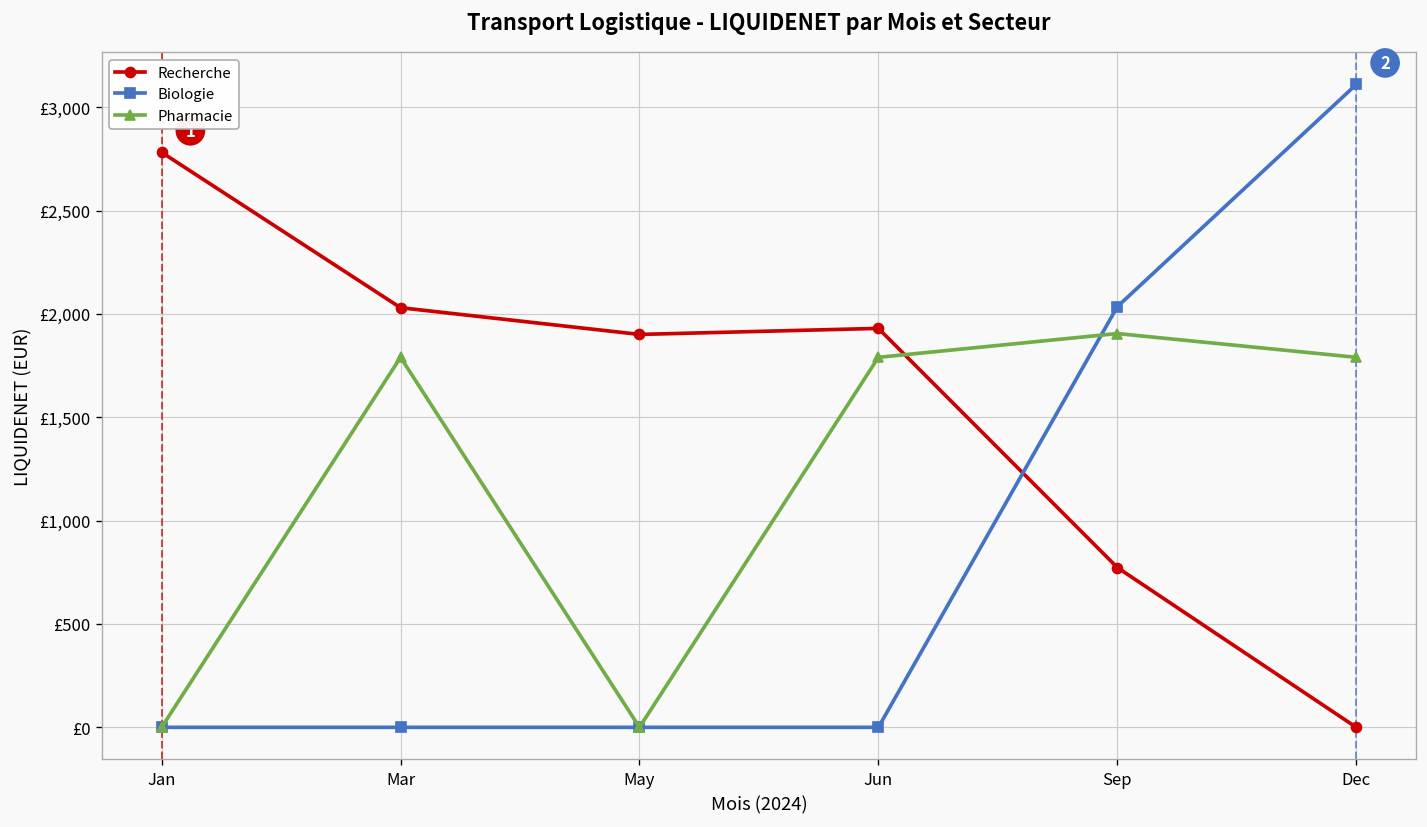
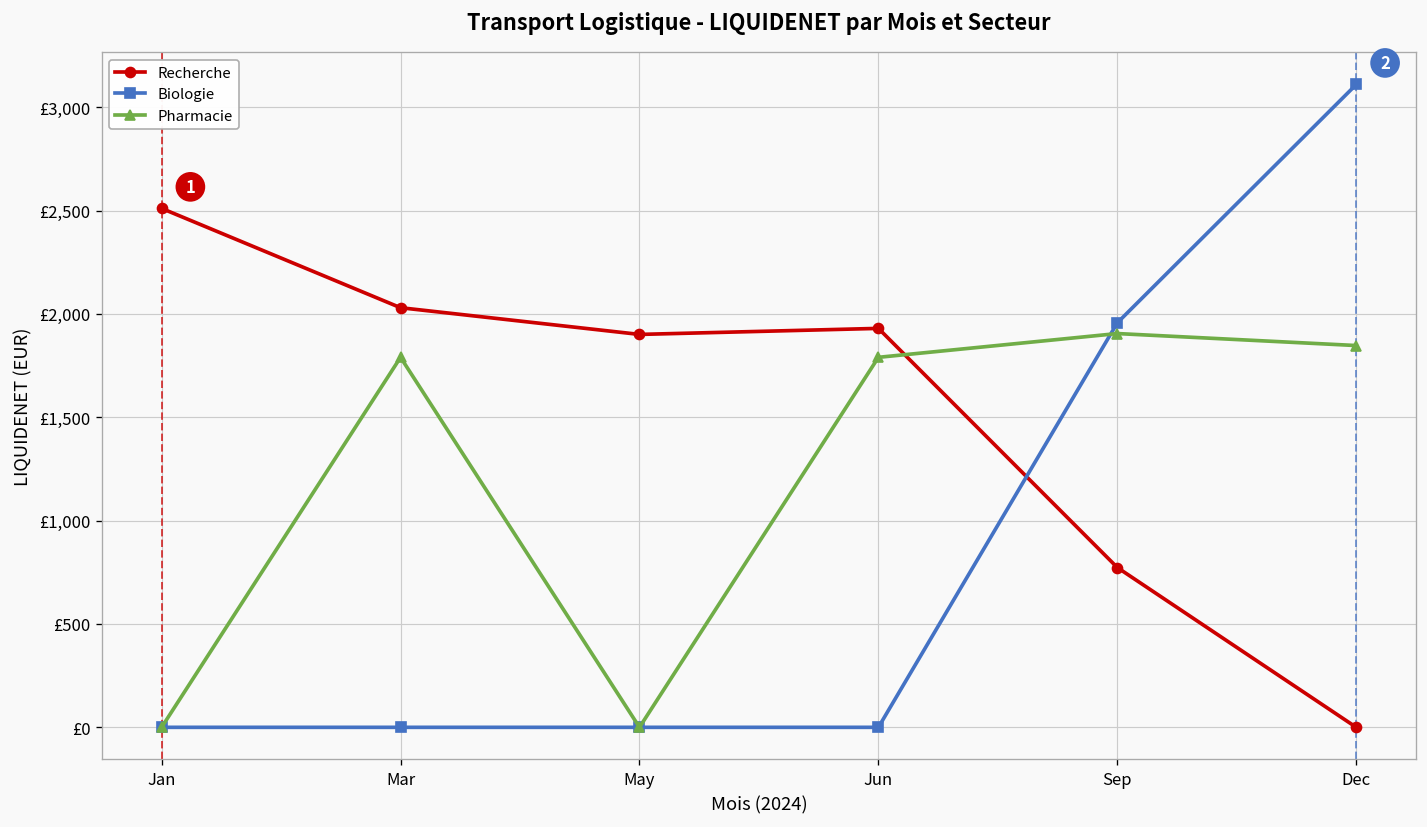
  {
    "Recherche": {
-     "Jan": "£2,780",
+     "Jan": "£2,510",
      "Mar": "£2,030",
      "May": "£1,900",
      "Jun": "£1,930",
      "Sep": "£770",
      "Dec": "£0"
    },
    "Biologie": {
      "Mar": "£0",
      "Jun": "£0",
-     "Sep": "£2,040"
+     "Sep": "£1,960"
    },
    "Pharmacie": {
      "Mar": "£1,790",
      "Jun": "£1,790",
      "Sep": "£1,910",
-     "Dec": "£1,790"
+     "Dec": "£1,850"
    }
  }
